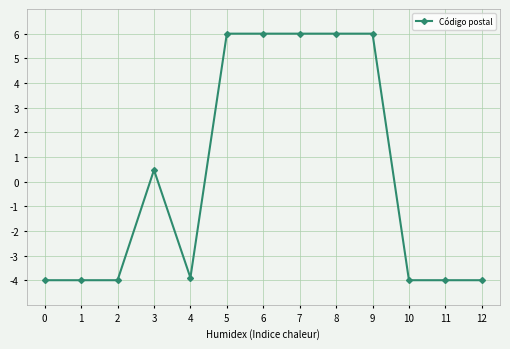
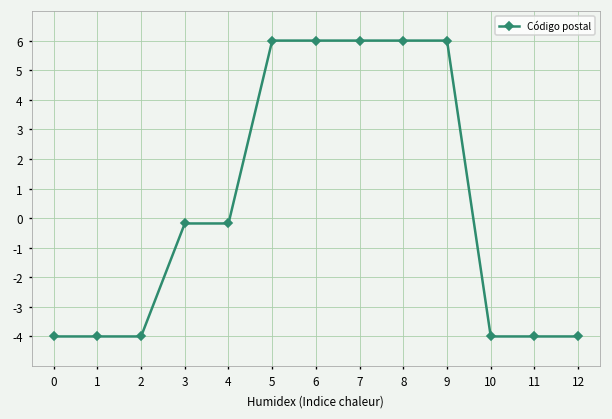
  {
    "0": -4.0,
    "1": -4.0,
    "2": -4.0,
-   "3": 0.5,
-   "4": -3.9,
+   "3": -0.2,
+   "4": -0.2,
    "5": 6.0,
    "6": 6.0,
    "7": 6.0,
    "8": 6.0,
    "9": 6.0,
    "10": -4.0,
    "11": -4.0,
    "12": -4.0
  }
